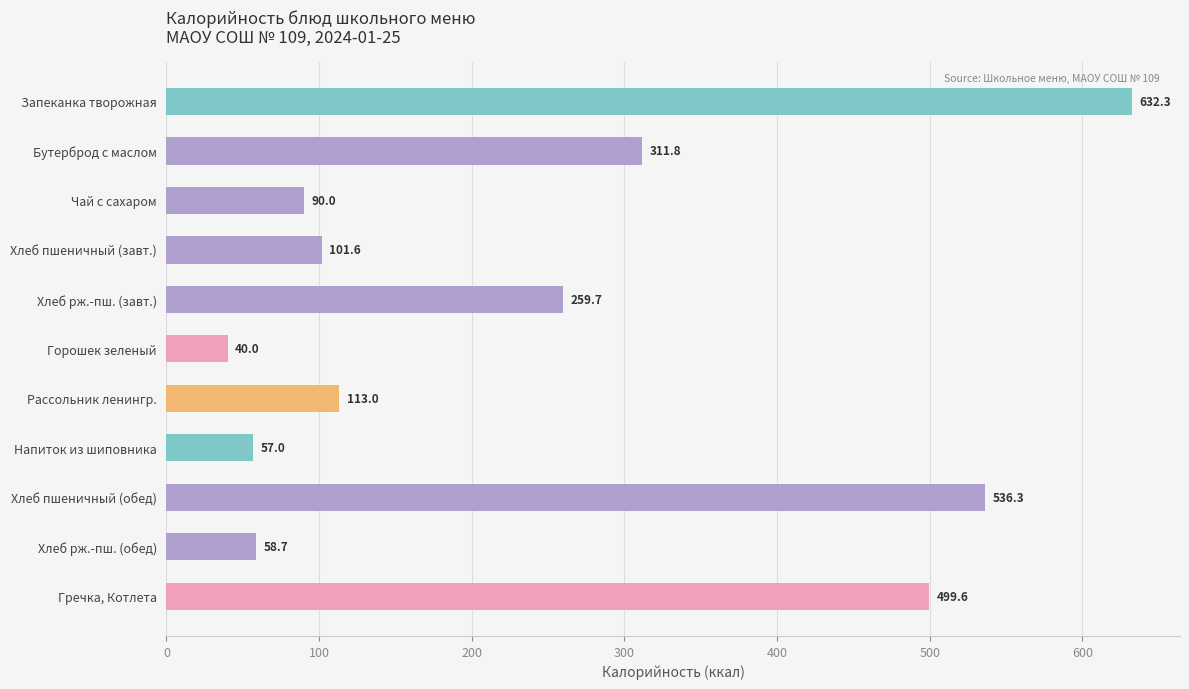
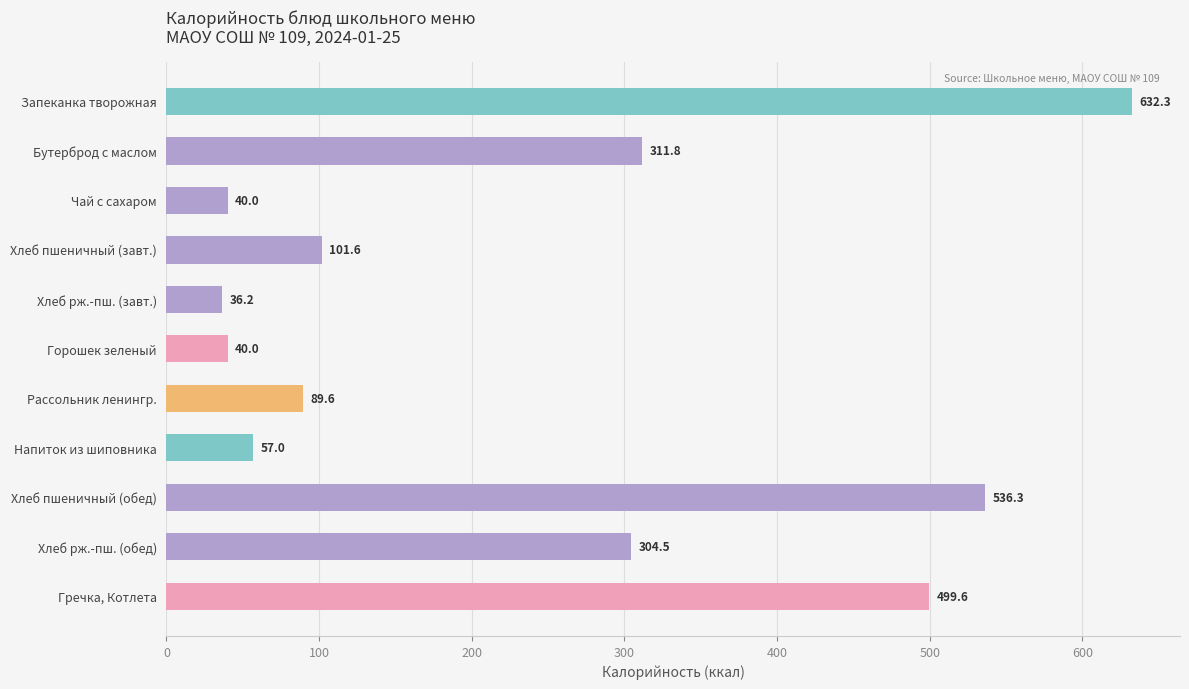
  {
    "Запеканка творожная": 632.3,
    "Бутерброд с маслом": 311.8,
-   "Чай с сахаром": 90.0,
+   "Чай с сахаром": 40.0,
    "Хлеб пшеничный (завт.)": 101.6,
-   "Хлеб рж.-пш. (завт.)": 259.7,
+   "Хлеб рж.-пш. (завт.)": 36.2,
    "Горошек зеленый": 40.0,
-   "Рассольник ленингр.": 113.0,
+   "Рассольник ленингр.": 89.6,
    "Напиток из шиповника": 57.0,
    "Хлеб пшеничный (обед)": 536.3,
-   "Хлеб рж.-пш. (обед)": 58.7,
+   "Хлеб рж.-пш. (обед)": 304.5,
    "Гречка, Котлета": 499.6
  }
